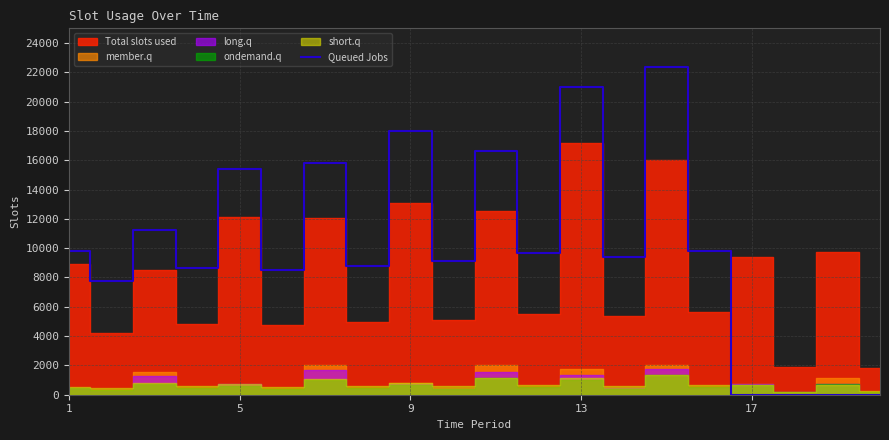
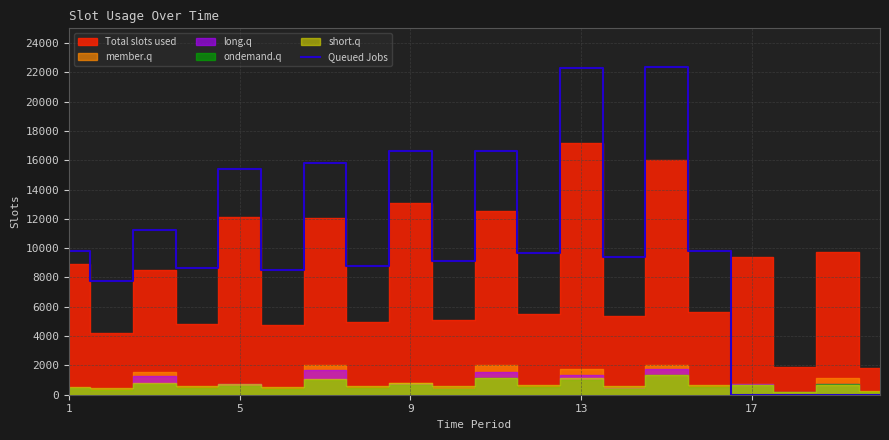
  {
    "Queued Jobs": {
      "1": 9800,
      "5": 15400,
-     "9": 18000,
-     "13": 21000,
+     "9": 16700,
+     "13": 22300,
      "17": 0
    }
  }
